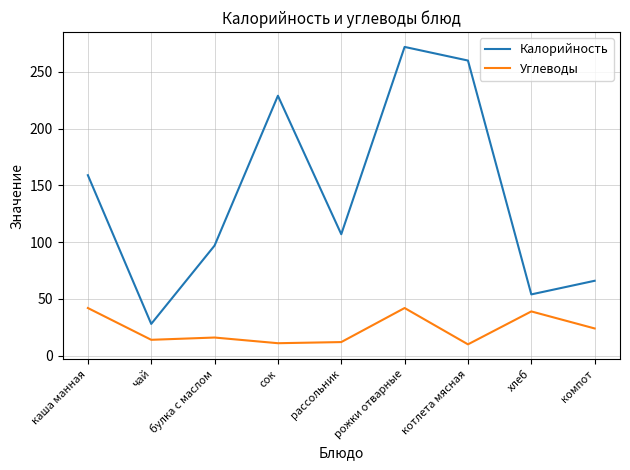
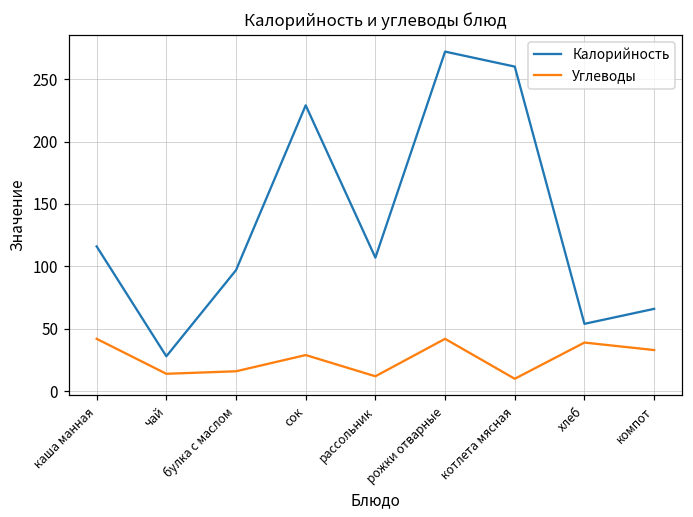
  {
    "Калорийность": {
-     "каша манная": 159,
+     "каша манная": 116,
      "чай": 28,
      "булка с маслом": 97,
      "сок": 229,
      "рассольник": 107,
      "рожки отварные": 272,
      "котлета мясная": 260,
      "хлеб": 54,
      "компот": 66
    },
    "Углеводы": {
      "каша манная": 42,
      "чай": 14,
      "булка с маслом": 16,
-     "сок": 11,
+     "сок": 29,
      "рассольник": 12,
      "рожки отварные": 42,
      "котлета мясная": 10,
      "хлеб": 39,
-     "компот": 24
+     "компот": 33
    }
  }
